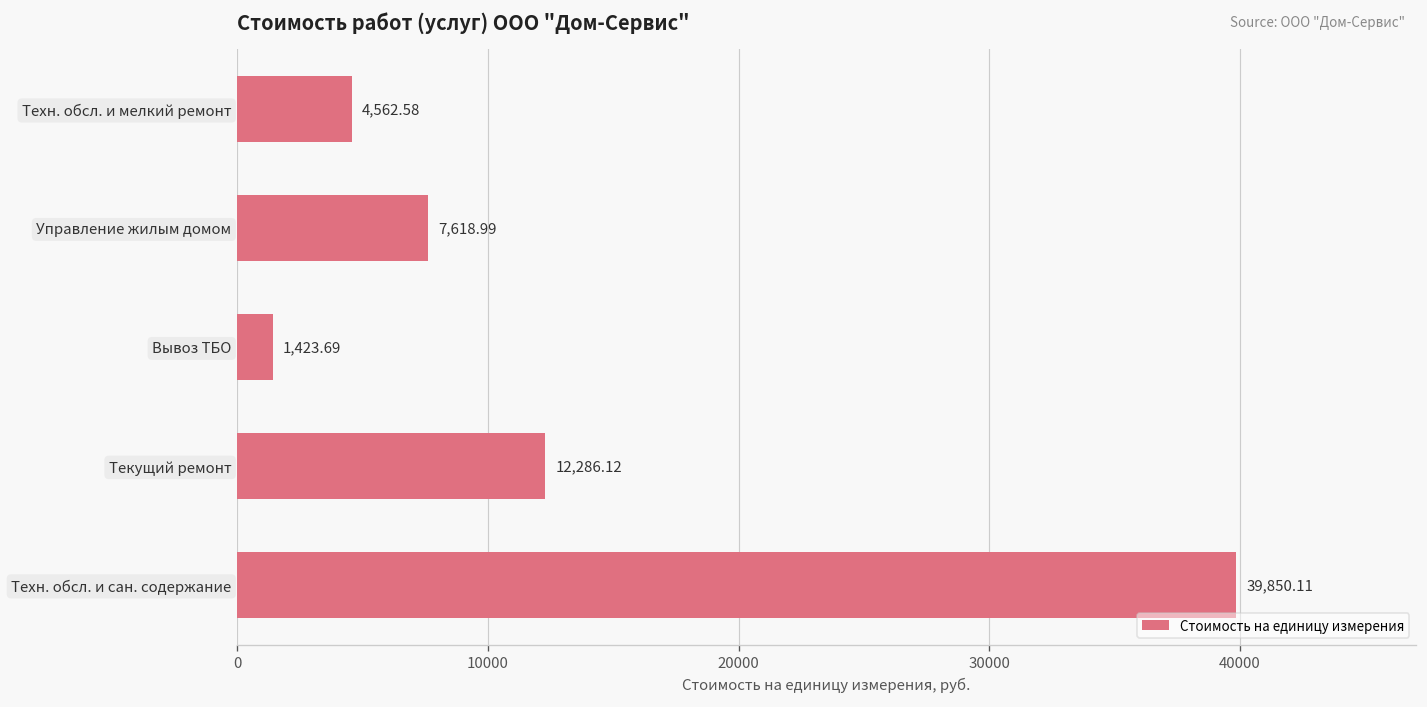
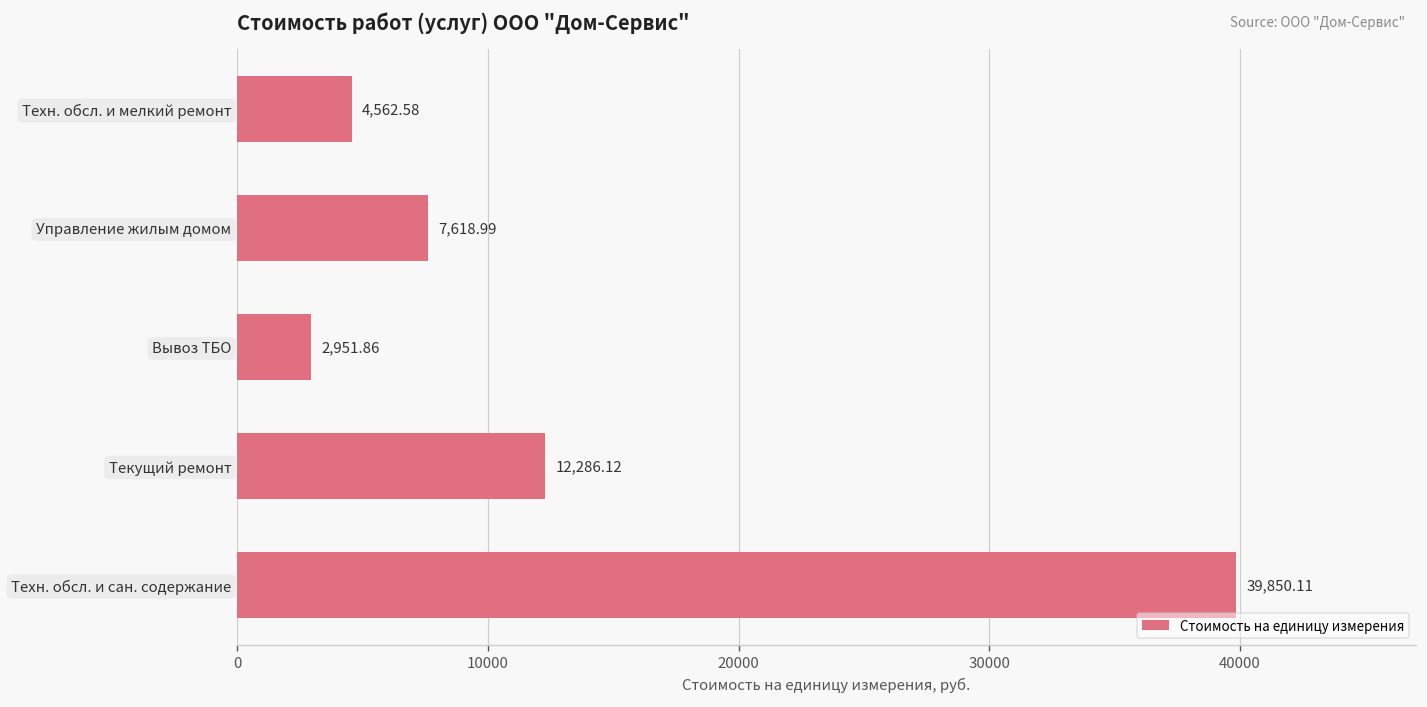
  {
    "Техн. обсл. и мелкий ремонт": "4,562.58",
    "Управление жилым домом": "7,618.99",
-   "Вывоз ТБО": "1,423.69",
+   "Вывоз ТБО": "2,951.86",
    "Текущий ремонт": "12,286.12",
    "Техн. обсл. и сан. содержание": "39,850.11"
  }
